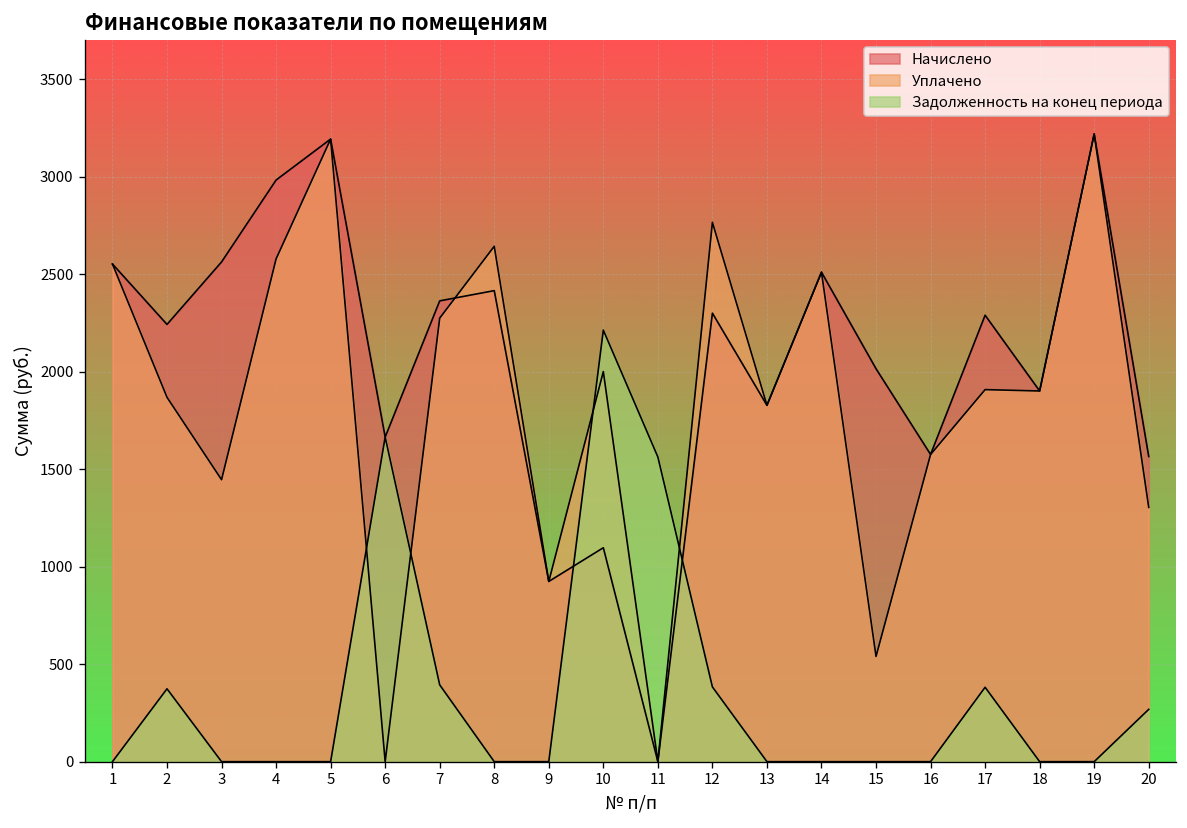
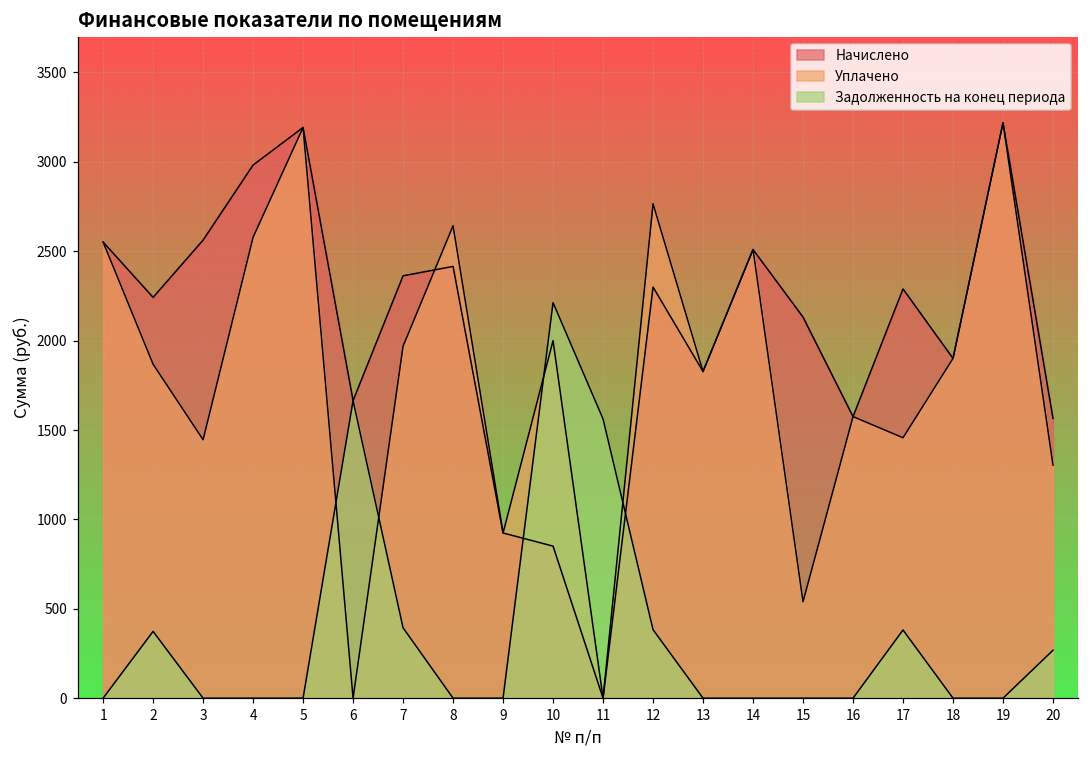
  {
    "Начислено": {
      "2": 2240,
      "3": 2560,
      "4": 2980,
      "7": 2360,
      "8": 2420,
-     "10": 1100,
+     "10": 850,
      "12": 2300,
-     "15": 2010,
+     "15": 2130,
      "17": 2290,
      "20": 1560
    },
    "Уплачено": {
      "2": 1870,
      "3": 1450,
      "4": 2580,
      "6": 0,
-     "7": 2270,
+     "7": 1970,
      "8": 2640,
      "10": 2000,
      "12": 2770,
      "15": 540,
-     "17": 1910,
+     "17": 1460,
      "20": 1300
    },
    "Задолженность на конец периода": {
      "1": 0,
      "2": 370,
      "3": 0,
      "4": 0,
      "5": 0,
      "7": 390,
      "8": 0,
      "9": 0,
      "10": 2210,
      "11": 1560,
      "12": 380,
      "13": 0,
      "14": 0,
      "15": 0,
      "16": 0,
      "17": 380,
      "18": 0,
      "19": 0,
      "20": 270
    }
  }
